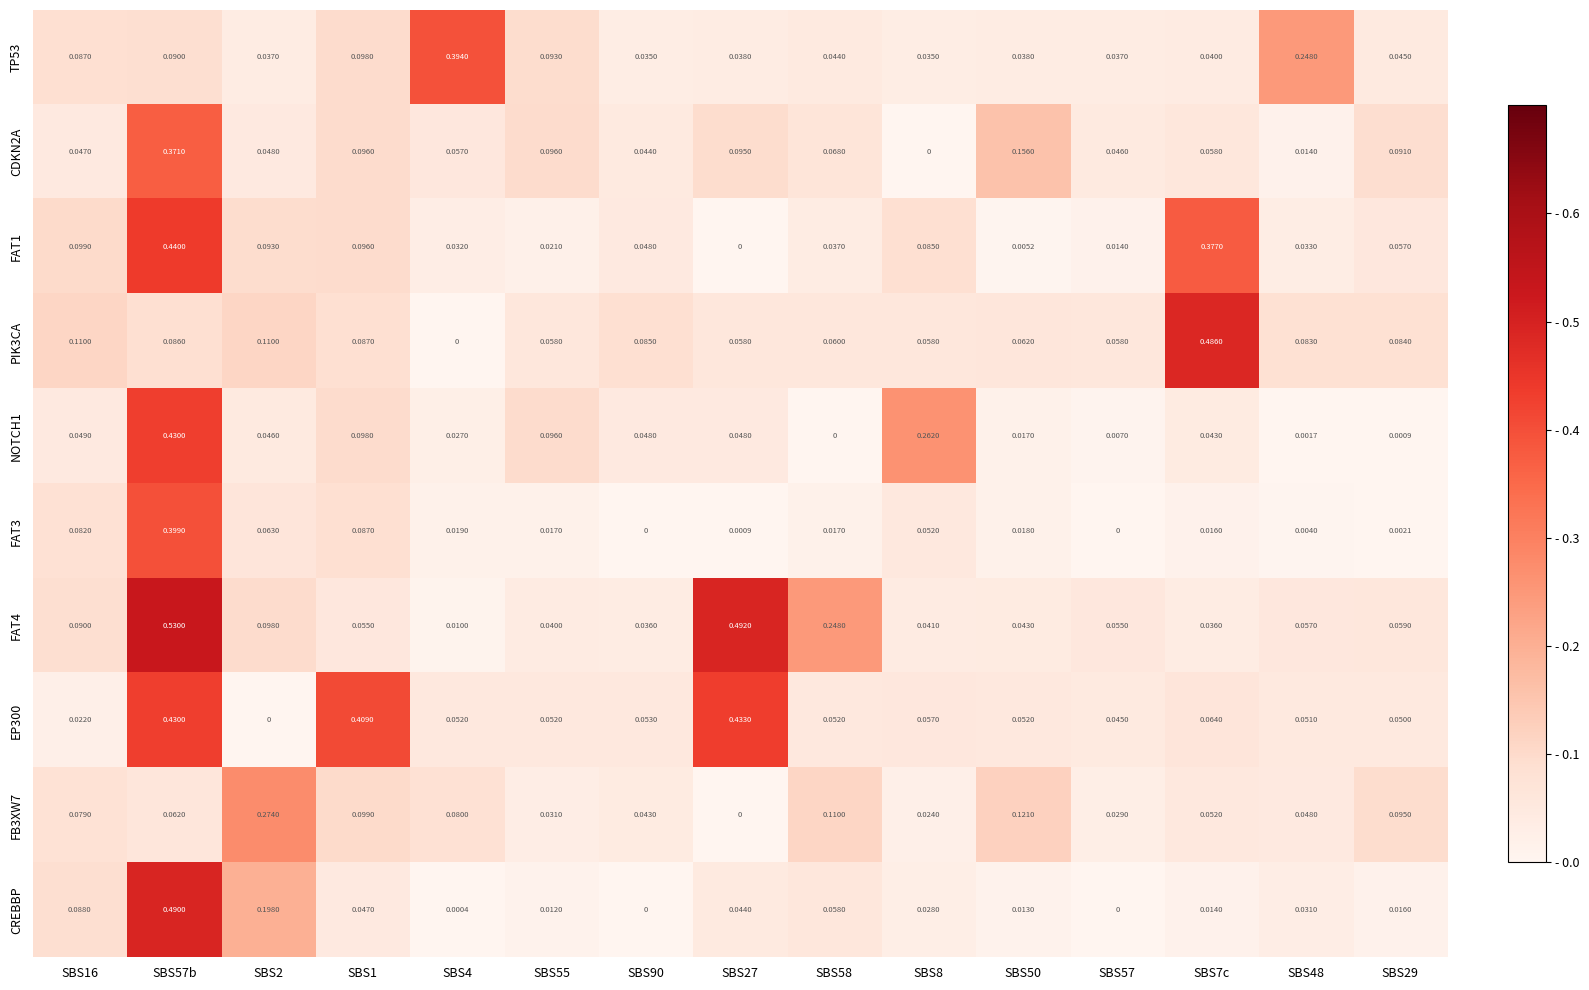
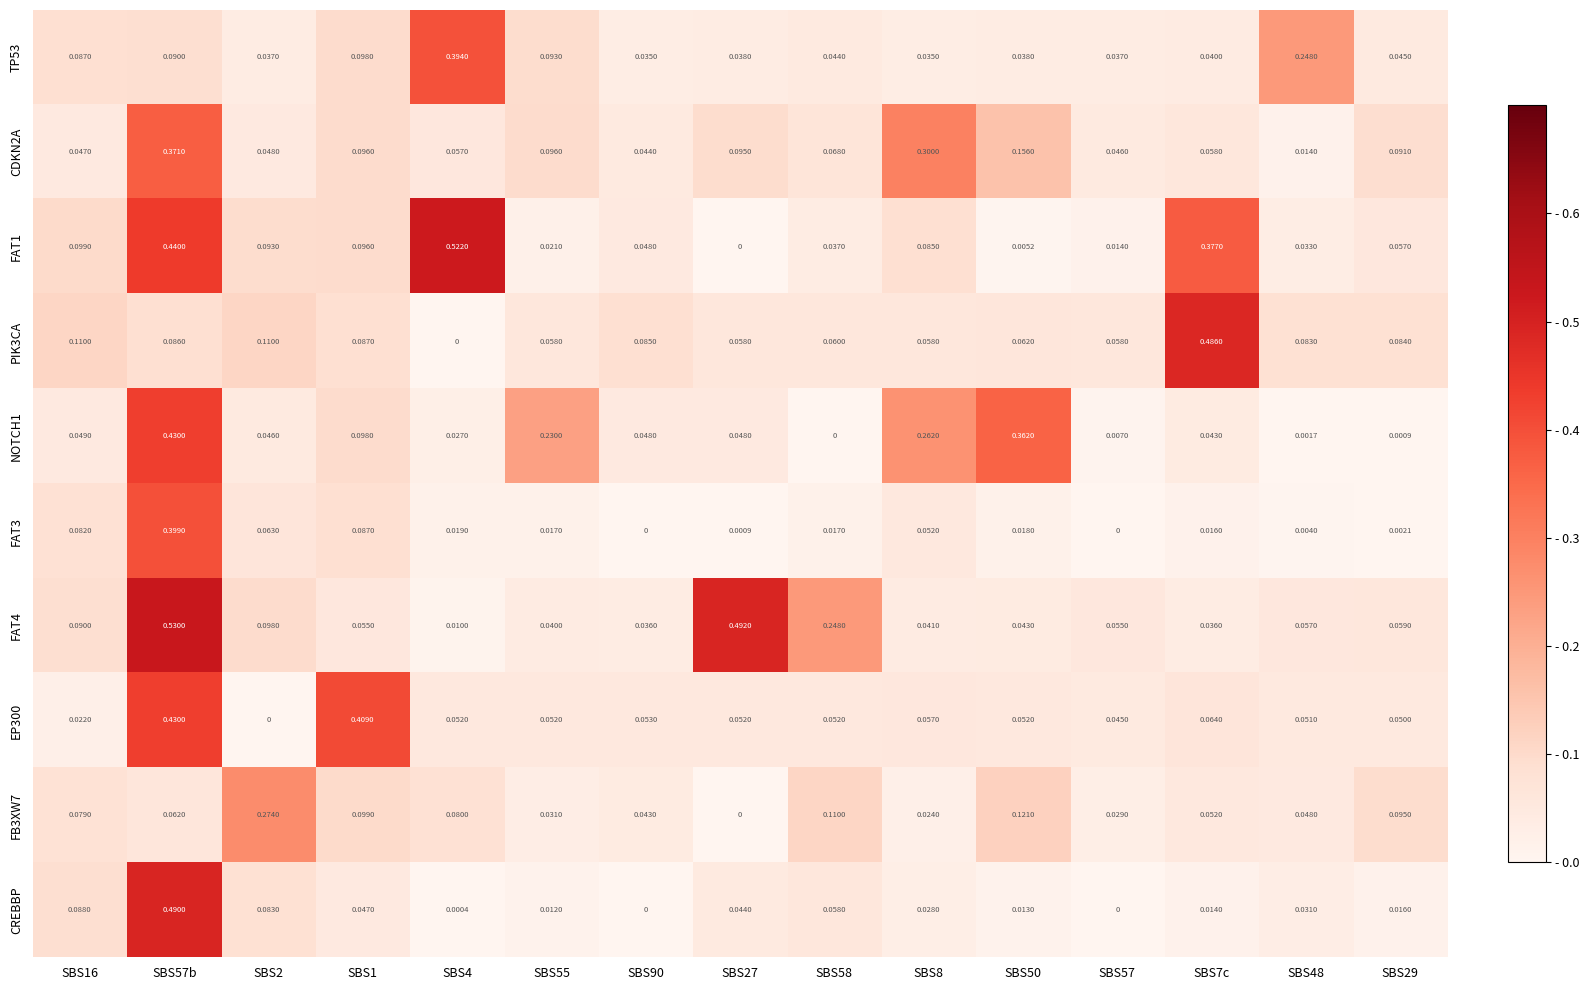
  {
    "TP53": {
      "SBS16": 0.0870,
      "SBS57b": 0.0900,
      "SBS2": 0.0370,
      "SBS1": 0.0980,
      "SBS4": 0.3940,
      "SBS55": 0.0930,
      "SBS90": 0.0350,
      "SBS27": 0.0380,
      "SBS58": 0.0440,
      "SBS8": 0.0350,
      "SBS50": 0.0380,
      "SBS57": 0.0370,
      "SBS7c": 0.0400,
      "SBS48": 0.2480,
      "SBS29": 0.0450
    },
    "CDKN2A": {
      "SBS16": 0.0470,
      "SBS57b": 0.3710,
      "SBS2": 0.0480,
      "SBS1": 0.0960,
      "SBS4": 0.0570,
      "SBS55": 0.0960,
      "SBS90": 0.0440,
      "SBS27": 0.0950,
      "SBS58": 0.0680,
-     "SBS8": 0,
+     "SBS8": 0.3000,
      "SBS50": 0.1560,
      "SBS57": 0.0460,
      "SBS7c": 0.0580,
      "SBS48": 0.0140,
      "SBS29": 0.0910
    },
    "FAT1": {
      "SBS16": 0.0990,
      "SBS57b": 0.4400,
      "SBS2": 0.0930,
      "SBS1": 0.0960,
-     "SBS4": 0.0320,
+     "SBS4": 0.5220,
      "SBS55": 0.0210,
      "SBS90": 0.0480,
      "SBS27": 0,
      "SBS58": 0.0370,
      "SBS8": 0.0850,
      "SBS50": 0.0052,
      "SBS57": 0.0140,
      "SBS7c": 0.3770,
      "SBS48": 0.0330,
      "SBS29": 0.0570
    },
    "PIK3CA": {
      "SBS16": 0.1100,
      "SBS57b": 0.0860,
      "SBS2": 0.1100,
      "SBS1": 0.0870,
      "SBS4": 0,
      "SBS55": 0.0580,
      "SBS90": 0.0850,
      "SBS27": 0.0580,
      "SBS58": 0.0600,
      "SBS8": 0.0580,
      "SBS50": 0.0620,
      "SBS57": 0.0580,
      "SBS7c": 0.4860,
      "SBS48": 0.0830,
      "SBS29": 0.0840
    },
    "NOTCH1": {
      "SBS16": 0.0490,
      "SBS57b": 0.4300,
      "SBS2": 0.0460,
      "SBS1": 0.0980,
      "SBS4": 0.0270,
-     "SBS55": 0.0960,
+     "SBS55": 0.2300,
      "SBS90": 0.0480,
      "SBS27": 0.0480,
      "SBS58": 0,
      "SBS8": 0.2620,
-     "SBS50": 0.0170,
+     "SBS50": 0.3620,
      "SBS57": 0.0070,
      "SBS7c": 0.0430,
      "SBS48": 0.0017,
      "SBS29": 0.0009
    },
    "FAT3": {
      "SBS16": 0.0820,
      "SBS57b": 0.3990,
      "SBS2": 0.0630,
      "SBS1": 0.0870,
      "SBS4": 0.0190,
      "SBS55": 0.0170,
      "SBS90": 0,
      "SBS27": 0.0009,
      "SBS58": 0.0170,
      "SBS8": 0.0520,
      "SBS50": 0.0180,
      "SBS57": 0,
      "SBS7c": 0.0160,
      "SBS48": 0.0040,
      "SBS29": 0.0021
    },
    "FAT4": {
      "SBS16": 0.0900,
      "SBS57b": 0.5300,
      "SBS2": 0.0980,
      "SBS1": 0.0550,
      "SBS4": 0.0100,
      "SBS55": 0.0400,
      "SBS90": 0.0360,
      "SBS27": 0.4920,
      "SBS58": 0.2480,
      "SBS8": 0.0410,
      "SBS50": 0.0430,
      "SBS57": 0.0550,
      "SBS7c": 0.0360,
      "SBS48": 0.0570,
      "SBS29": 0.0590
    },
    "EP300": {
      "SBS16": 0.0220,
      "SBS57b": 0.4300,
      "SBS2": 0,
      "SBS1": 0.4090,
      "SBS4": 0.0520,
      "SBS55": 0.0520,
      "SBS90": 0.0530,
-     "SBS27": 0.4330,
+     "SBS27": 0.0520,
      "SBS58": 0.0520,
      "SBS8": 0.0570,
      "SBS50": 0.0520,
      "SBS57": 0.0450,
      "SBS7c": 0.0640,
      "SBS48": 0.0510,
      "SBS29": 0.0500
    },
    "FB3XW7": {
      "SBS16": 0.0790,
      "SBS57b": 0.0620,
      "SBS2": 0.2740,
      "SBS1": 0.0990,
      "SBS4": 0.0800,
      "SBS55": 0.0310,
      "SBS90": 0.0430,
      "SBS27": 0,
      "SBS58": 0.1100,
      "SBS8": 0.0240,
      "SBS50": 0.1210,
      "SBS57": 0.0290,
      "SBS7c": 0.0520,
      "SBS48": 0.0480,
      "SBS29": 0.0950
    },
    "CREBBP": {
      "SBS16": 0.0880,
      "SBS57b": 0.4900,
-     "SBS2": 0.1980,
+     "SBS2": 0.0830,
      "SBS1": 0.0470,
      "SBS4": 0.0004,
      "SBS55": 0.0120,
      "SBS90": 0,
      "SBS27": 0.0440,
      "SBS58": 0.0580,
      "SBS8": 0.0280,
      "SBS50": 0.0130,
      "SBS57": 0,
      "SBS7c": 0.0140,
      "SBS48": 0.0310,
      "SBS29": 0.0160
    }
  }
